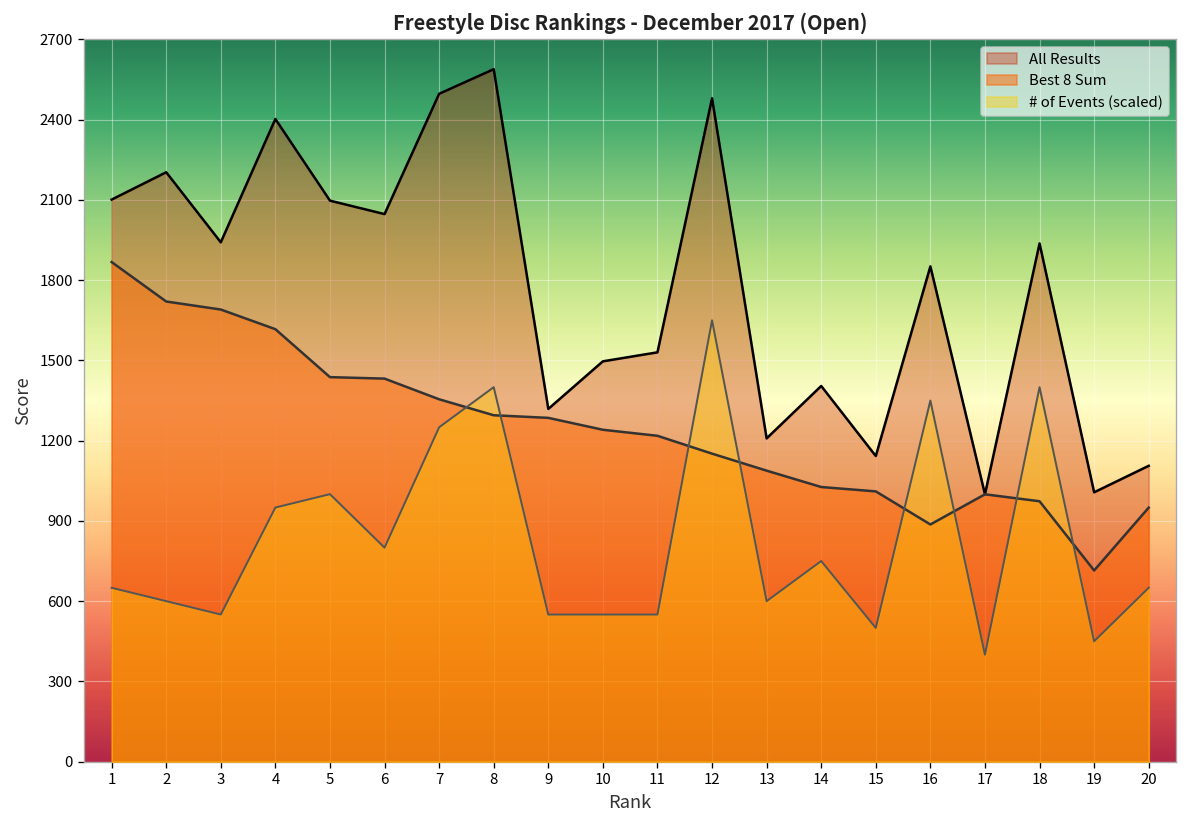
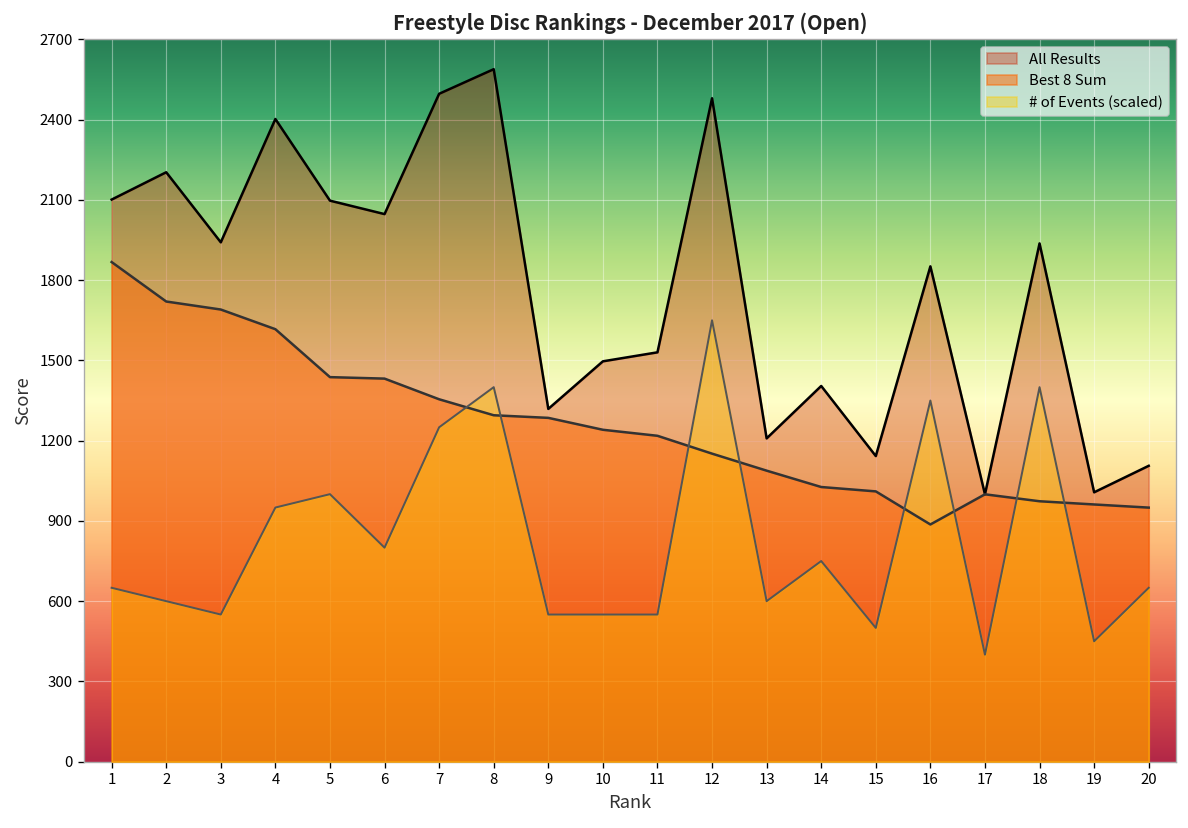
  {
    "All Results": {
      "1": 2100,
      "2": 2200,
      "3": 1940,
      "4": 2400,
      "5": 2100,
      "6": 2050,
      "7": 2500,
      "8": 2590,
      "9": 1320,
      "10": 1500,
      "11": 1530,
      "12": 2480,
      "13": 1210,
      "14": 1400,
      "15": 1140,
      "16": 1850,
      "18": 1940,
      "19": 1010,
      "20": 1110
    },
    "Best 8 Sum": {
      "1": 1870,
      "2": 1720,
      "3": 1690,
      "4": 1620,
      "5": 1440,
      "6": 1430,
      "7": 1350,
      "8": 1300,
      "9": 1290,
      "10": 1240,
      "11": 1220,
      "12": 1150,
      "13": 1090,
      "14": 1030,
      "15": 1010,
      "16": 890,
      "18": 970,
-     "19": 710,
+     "19": 960,
      "20": 950
    },
    "# of Events (scaled)": {
      "1": 650,
      "2": 600,
      "3": 550,
      "4": 950,
      "5": 1000,
      "6": 800,
      "7": 1250,
      "8": 1400,
      "9": 550,
      "10": 550,
      "11": 550,
      "12": 1650,
      "13": 600,
      "14": 750,
      "15": 500,
      "16": 1350,
      "17": 400,
      "18": 1400,
      "19": 450,
      "20": 650
    }
  }
